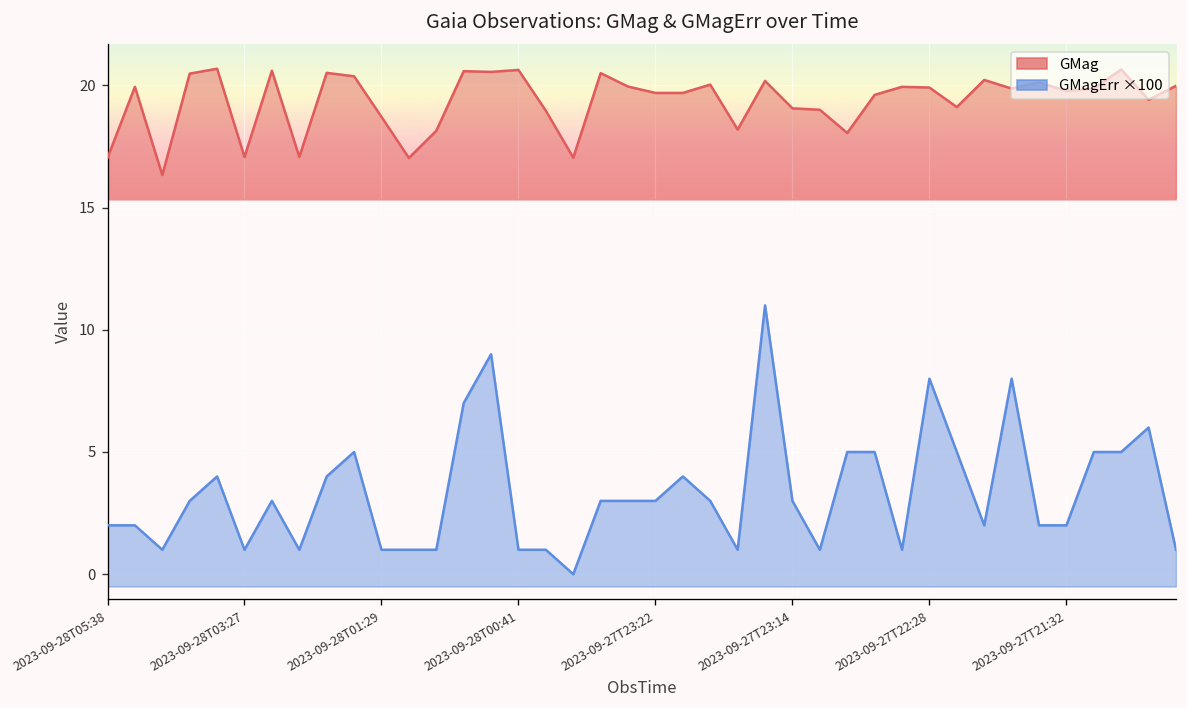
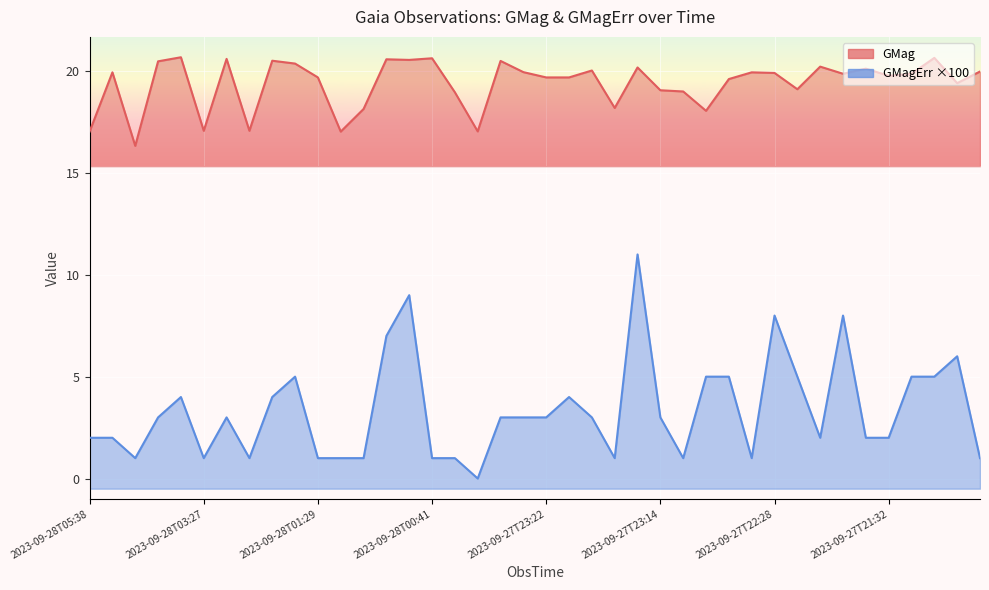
  {
    "GMag": {
      "2023-09-28T05:38": 17.0,
      "2023-09-28T03:27": 17.1,
-     "2023-09-28T01:29": 18.7,
+     "2023-09-28T01:29": 19.7,
      "2023-09-28T00:41": 20.6,
      "2023-09-27T23:22": 19.7
    },
    "GMagErr ×100": {
      "2023-09-28T05:38": 2.0,
      "2023-09-28T03:27": 1.0,
      "2023-09-28T01:29": 1.0,
      "2023-09-28T00:41": 1.0,
      "2023-09-27T23:22": 3.0
    }
  }
